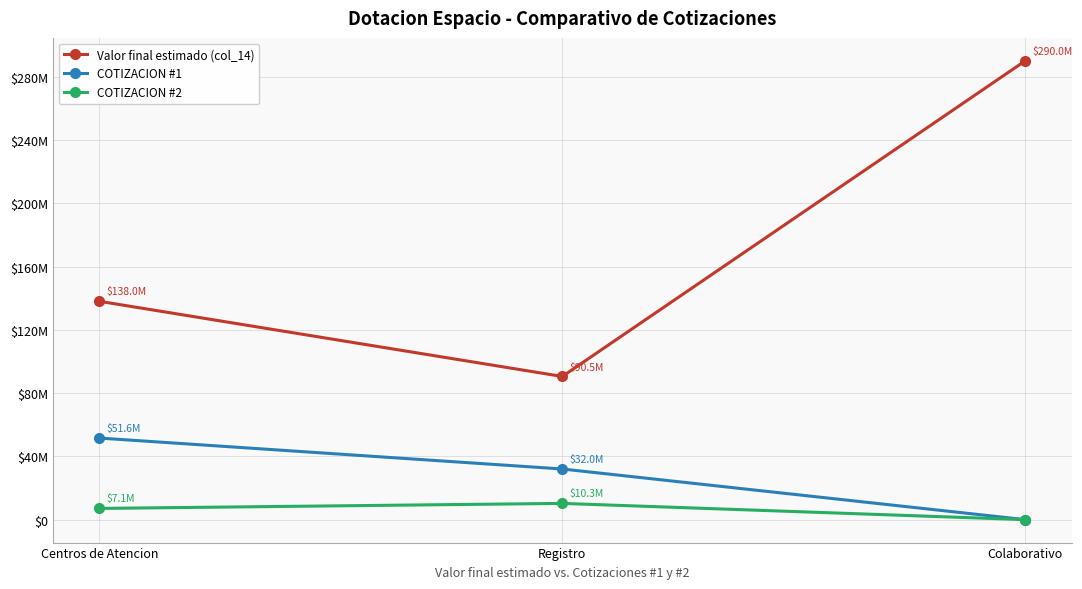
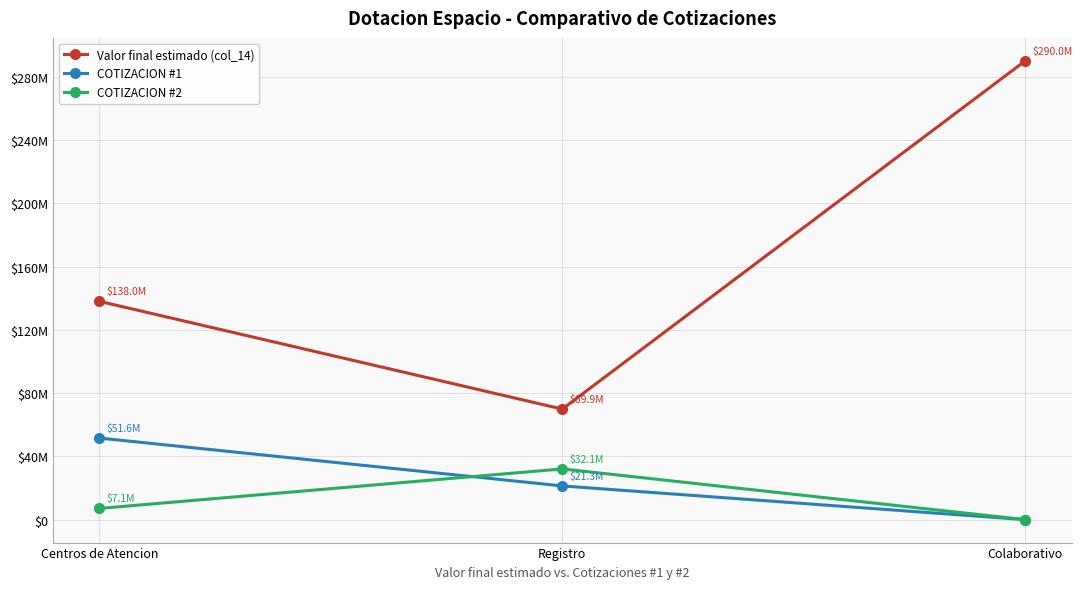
  {
    "Valor final estimado (col_14)": {
      "Centros de Atencion": "$138.0M",
-     "Registro": "$90.5M",
+     "Registro": "$69.9M",
      "Colaborativo": "$290.0M"
    },
    "COTIZACION #1": {
      "Centros de Atencion": "$51.6M",
-     "Registro": "$32.0M"
+     "Registro": "$21.3M"
    },
    "COTIZACION #2": {
      "Centros de Atencion": "$7.1M",
-     "Registro": "$10.3M"
+     "Registro": "$32.1M"
    }
  }
